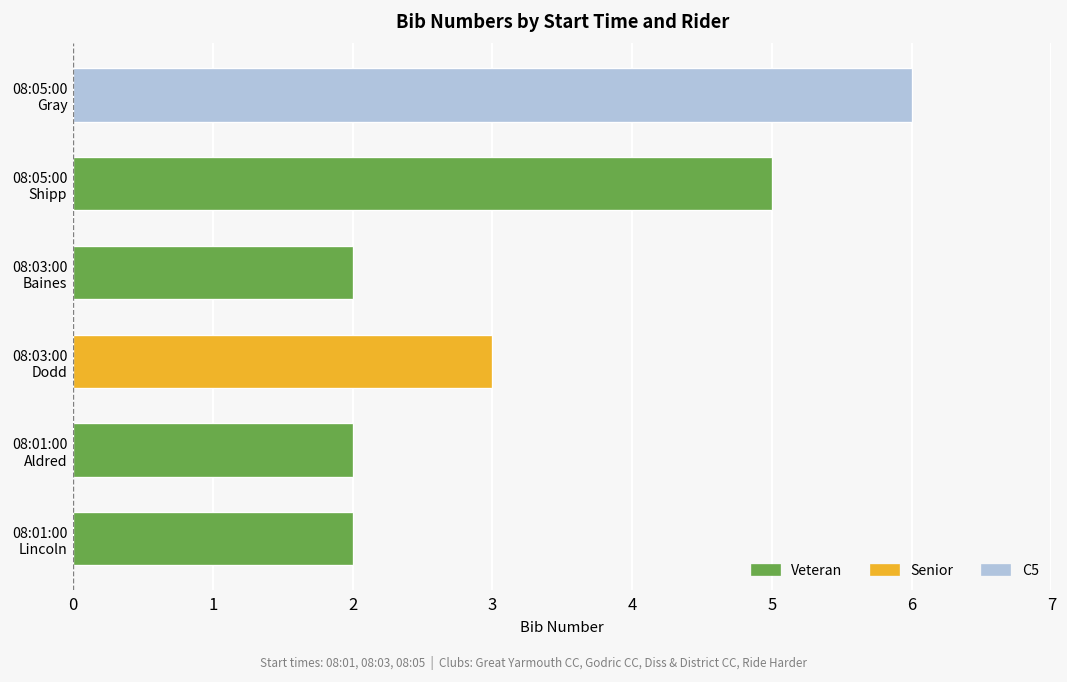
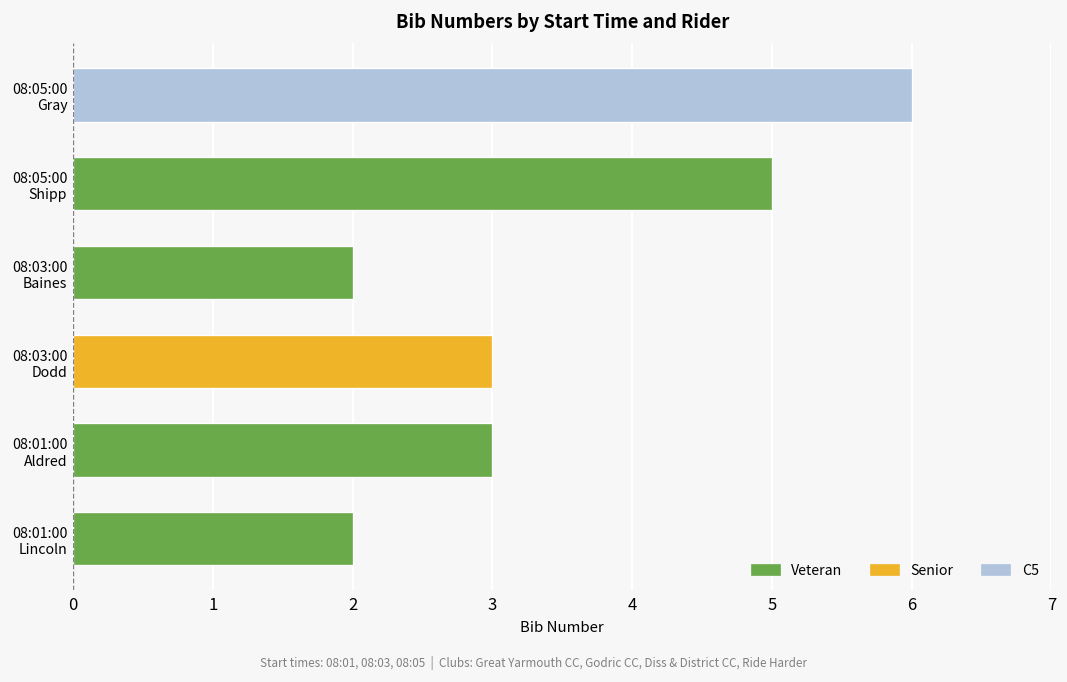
  {
    "08:05:00 Gray": 6,
    "08:05:00 Shipp": 5,
    "08:03:00 Baines": 2,
    "08:03:00 Dodd": 3,
-   "08:01:00 Aldred": 2,
+   "08:01:00 Aldred": 3,
    "08:01:00 Lincoln": 2
  }
